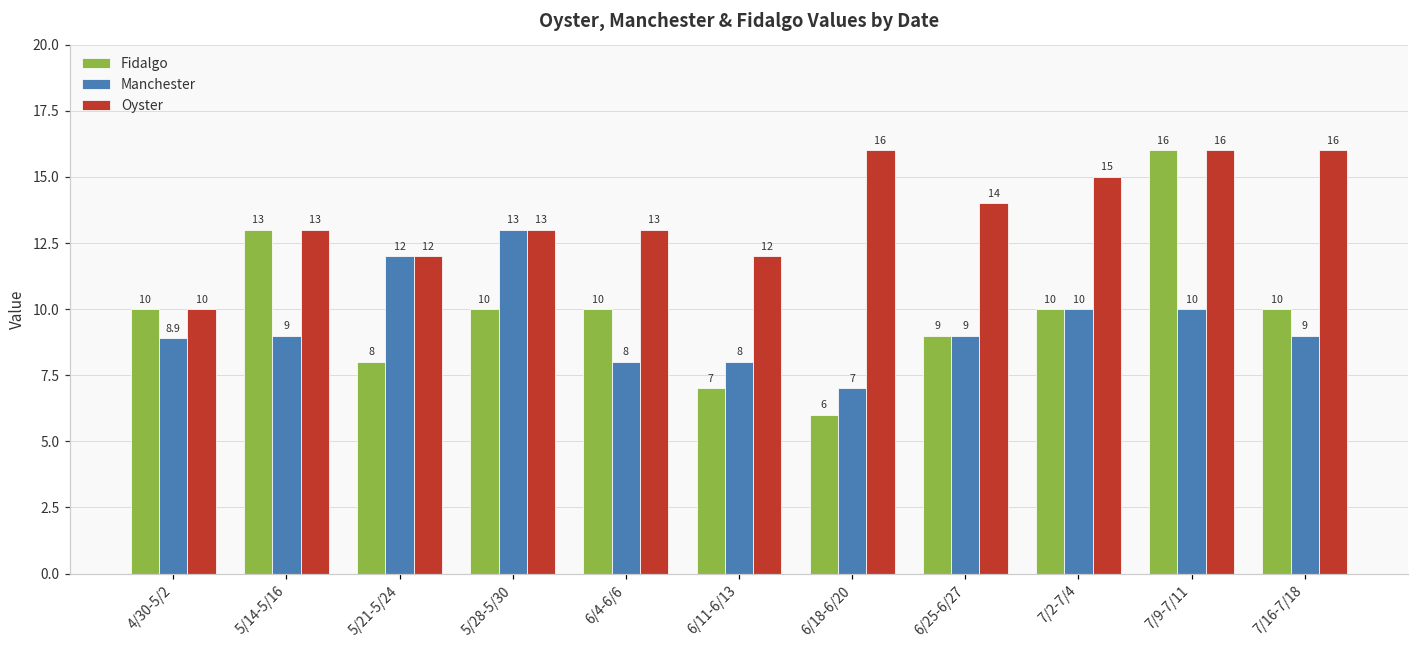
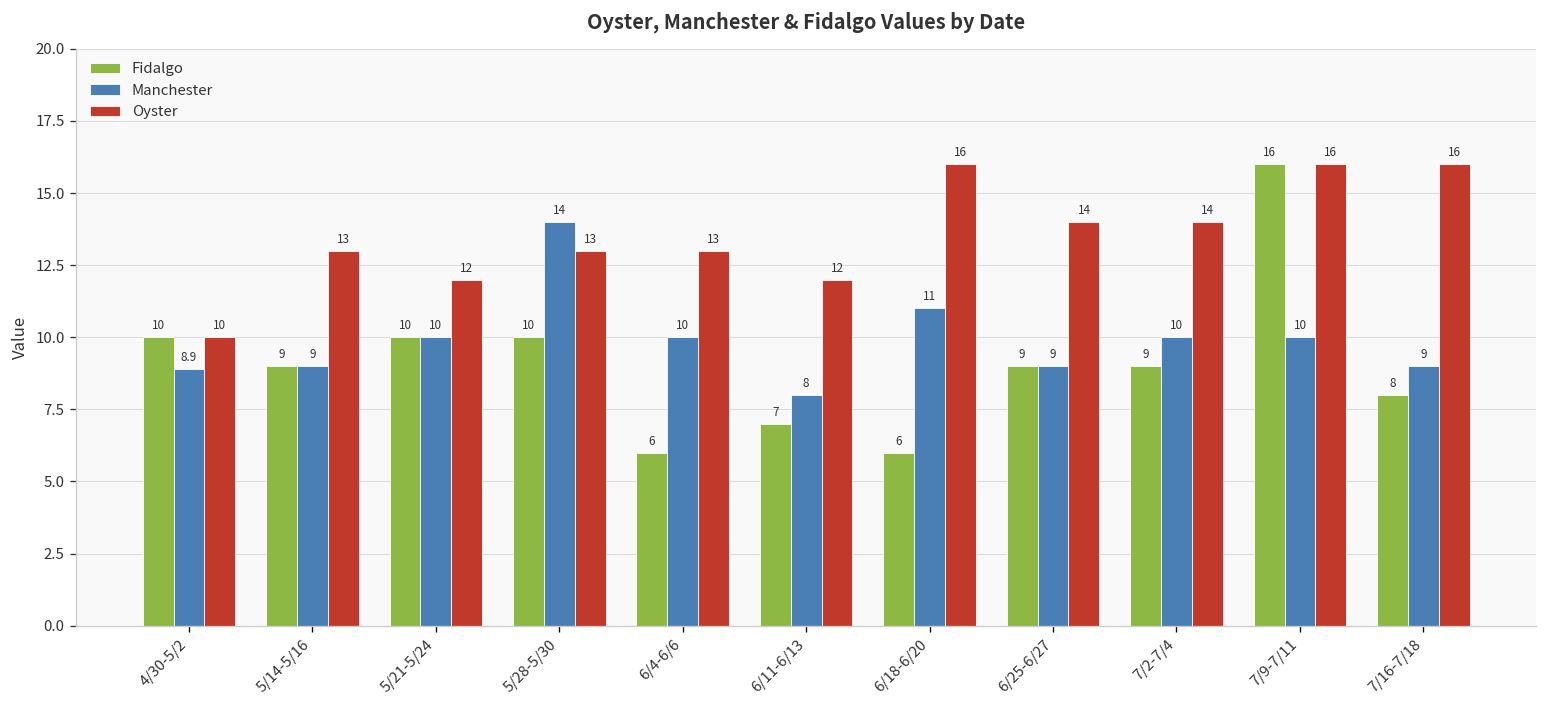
  {
    "Fidalgo": {
      "4/30-5/2": 10,
-     "5/14-5/16": 13,
-     "5/21-5/24": 8,
+     "5/14-5/16": 9,
+     "5/21-5/24": 10,
      "5/28-5/30": 10,
-     "6/4-6/6": 10,
+     "6/4-6/6": 6,
      "6/11-6/13": 7,
      "6/18-6/20": 6,
      "6/25-6/27": 9,
-     "7/2-7/4": 10,
+     "7/2-7/4": 9,
      "7/9-7/11": 16,
-     "7/16-7/18": 10
+     "7/16-7/18": 8
    },
    "Manchester": {
      "4/30-5/2": 8.9,
      "5/14-5/16": 9,
-     "5/21-5/24": 12,
-     "5/28-5/30": 13,
-     "6/4-6/6": 8,
+     "5/21-5/24": 10,
+     "5/28-5/30": 14,
+     "6/4-6/6": 10,
      "6/11-6/13": 8,
-     "6/18-6/20": 7,
+     "6/18-6/20": 11,
      "6/25-6/27": 9,
      "7/2-7/4": 10,
      "7/9-7/11": 10,
      "7/16-7/18": 9
    },
    "Oyster": {
      "4/30-5/2": 10,
      "5/14-5/16": 13,
      "5/21-5/24": 12,
      "5/28-5/30": 13,
      "6/4-6/6": 13,
      "6/11-6/13": 12,
      "6/18-6/20": 16,
      "6/25-6/27": 14,
-     "7/2-7/4": 15,
+     "7/2-7/4": 14,
      "7/9-7/11": 16,
      "7/16-7/18": 16
    }
  }
